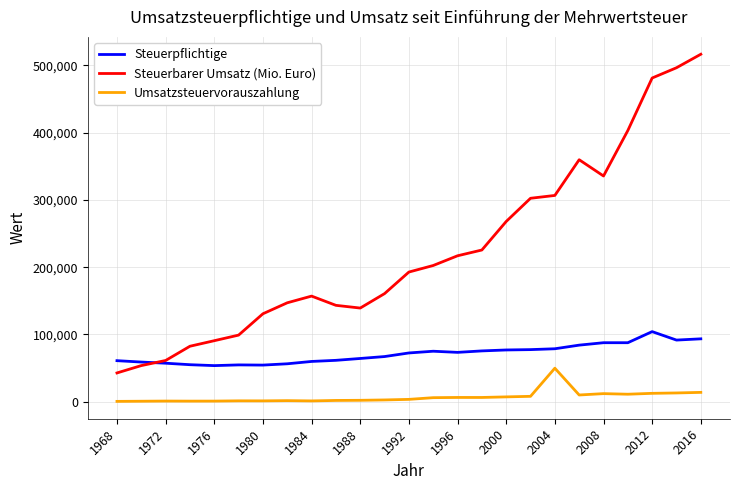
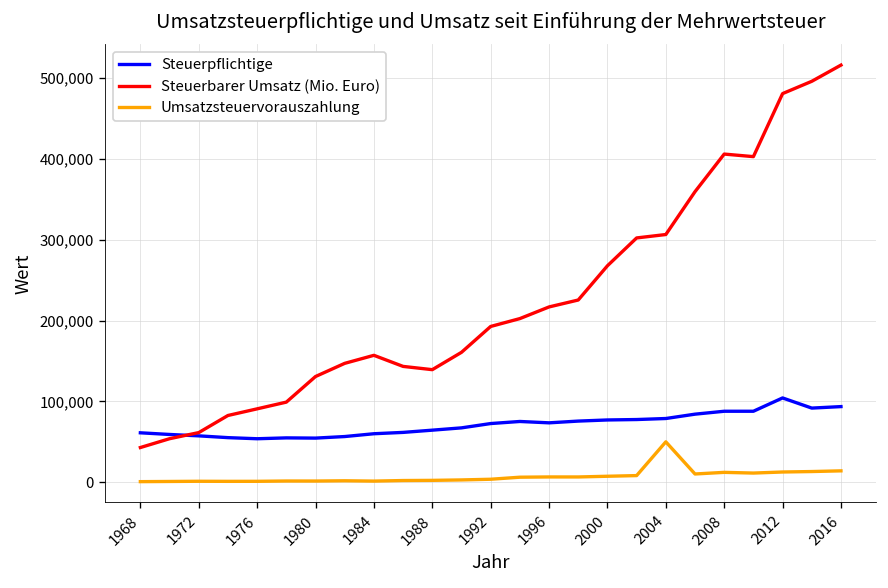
  {
    "Steuerpflichtige": {
      "1968": "60,000",
      "1972": "60,000",
      "1976": "50,000",
      "1980": "50,000",
      "1984": "60,000",
      "1988": "60,000",
      "1992": "70,000",
      "1996": "70,000",
      "2000": "80,000",
      "2004": "80,000",
      "2008": "90,000",
      "2012": "100,000",
      "2016": "90,000"
    },
    "Steuerbarer Umsatz (Mio. Euro)": {
      "1968": "40,000",
      "1972": "60,000",
      "1976": "90,000",
      "1980": "130,000",
      "1984": "160,000",
      "1988": "140,000",
      "1992": "190,000",
      "1996": "220,000",
      "2000": "270,000",
      "2004": "310,000",
-     "2008": "340,000",
+     "2008": "410,000",
      "2012": "480,000",
      "2016": "520,000"
    },
    "Umsatzsteuervorauszahlung": {
      "1968": "0",
      "1972": "0",
      "1976": "0",
      "1980": "0",
      "1984": "0",
      "1988": "0",
      "1992": "0",
      "1996": "10,000",
      "2000": "10,000",
      "2004": "50,000",
      "2008": "10,000",
      "2012": "10,000",
      "2016": "10,000"
    }
  }
